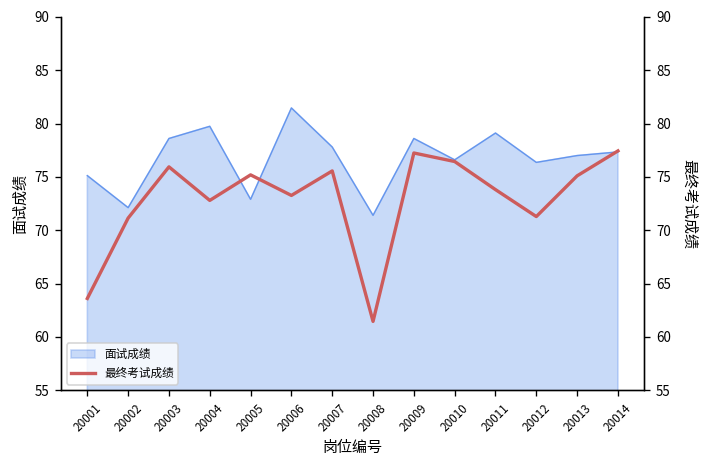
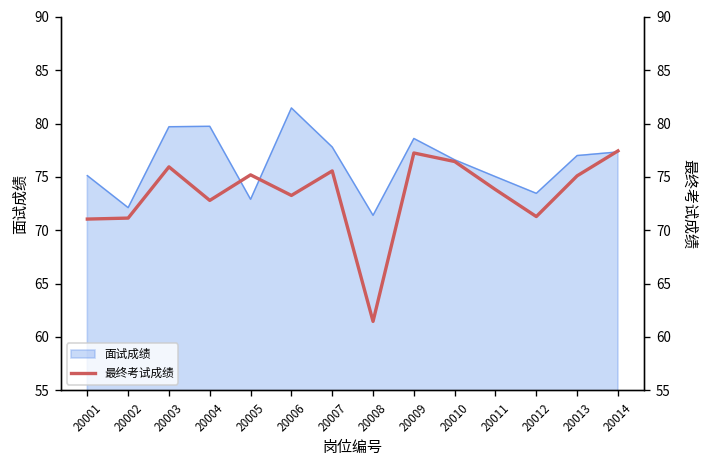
  {
    "面试成绩": {
      "20001": 75,
      "20002": 72,
-     "20003": 79,
+     "20003": 80,
      "20004": 80,
      "20005": 73,
      "20006": 81,
      "20007": 78,
      "20008": 71,
      "20009": 79,
      "20010": 77,
-     "20011": 79,
-     "20012": 76,
+     "20011": 75,
+     "20012": 73,
      "20013": 77,
      "20014": 77
    },
    "最终考试成绩": {
-     "20001": 64,
+     "20001": 71,
      "20002": 71,
      "20003": 76,
      "20004": 73,
      "20005": 75,
      "20006": 73,
      "20007": 76,
      "20008": 61,
      "20009": 77,
      "20010": 76,
      "20011": 74,
      "20012": 71,
      "20013": 75,
      "20014": 77
    }
  }
